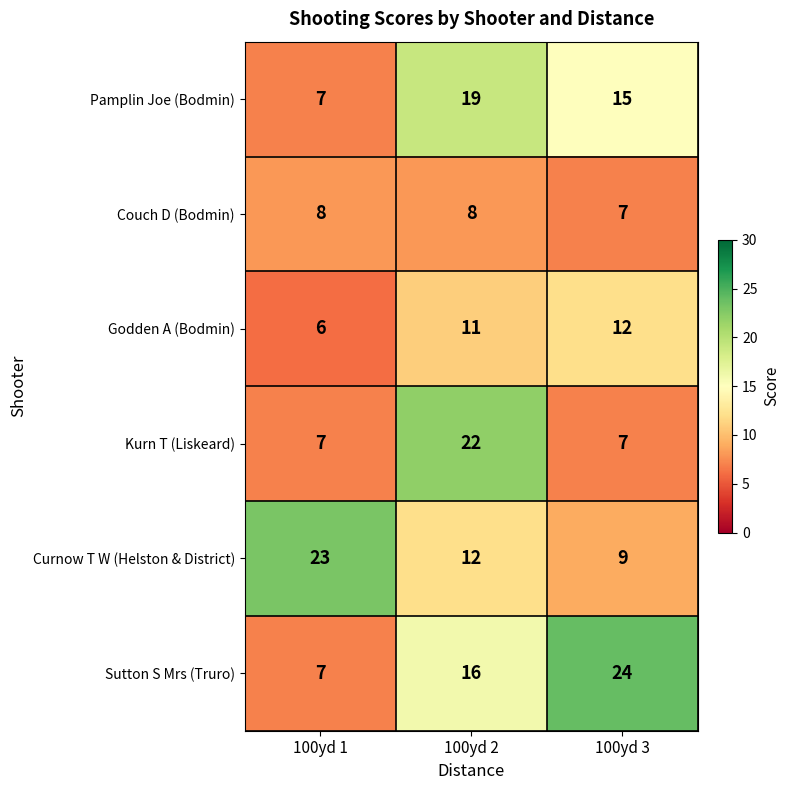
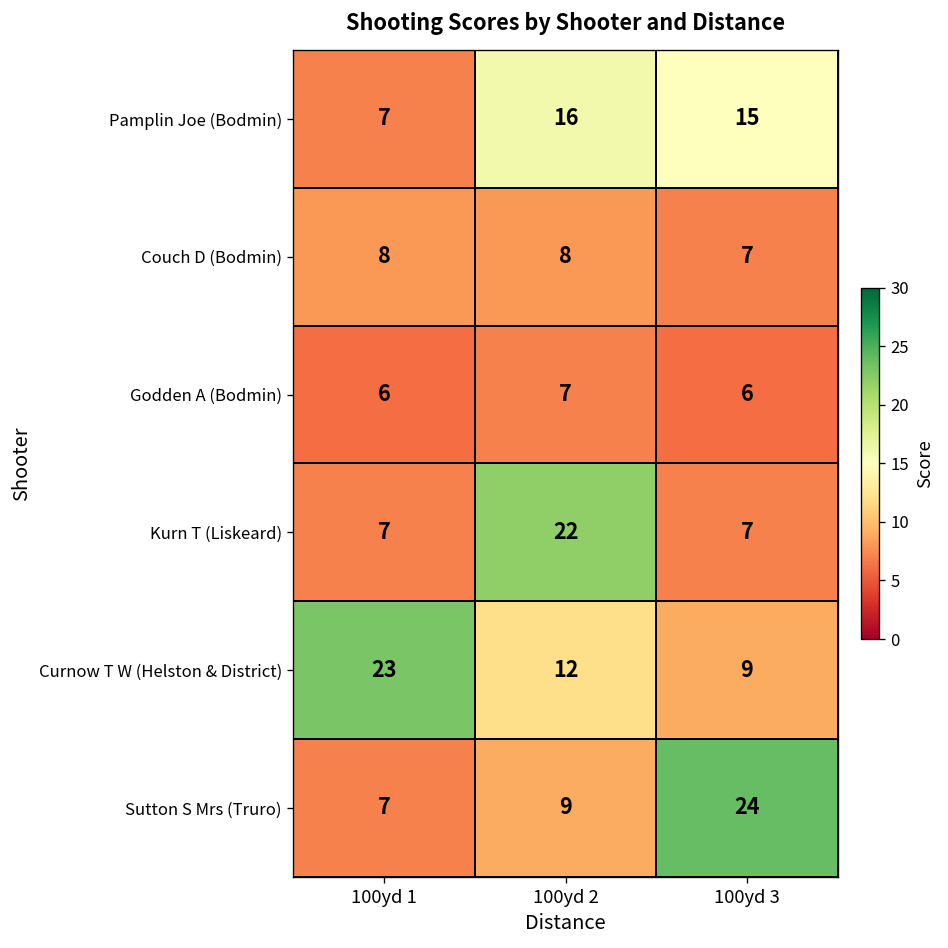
  {
    "Pamplin Joe (Bodmin)": {
      "100yd 1": 7,
-     "100yd 2": 19,
+     "100yd 2": 16,
      "100yd 3": 15
    },
    "Couch D (Bodmin)": {
      "100yd 1": 8,
      "100yd 2": 8,
      "100yd 3": 7
    },
    "Godden A (Bodmin)": {
      "100yd 1": 6,
-     "100yd 2": 11,
-     "100yd 3": 12
+     "100yd 2": 7,
+     "100yd 3": 6
    },
    "Kurn T (Liskeard)": {
      "100yd 1": 7,
      "100yd 2": 22,
      "100yd 3": 7
    },
    "Curnow T W (Helston & District)": {
      "100yd 1": 23,
      "100yd 2": 12,
      "100yd 3": 9
    },
    "Sutton S Mrs (Truro)": {
      "100yd 1": 7,
-     "100yd 2": 16,
+     "100yd 2": 9,
      "100yd 3": 24
    }
  }
